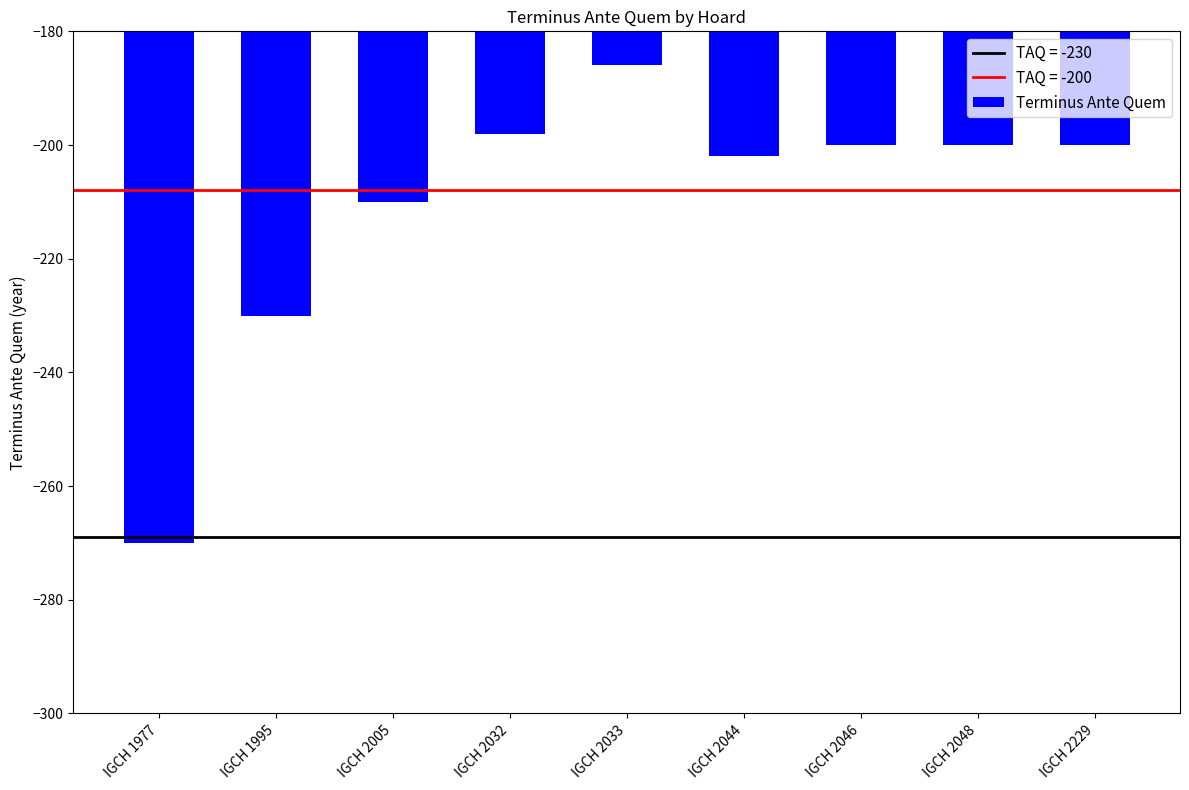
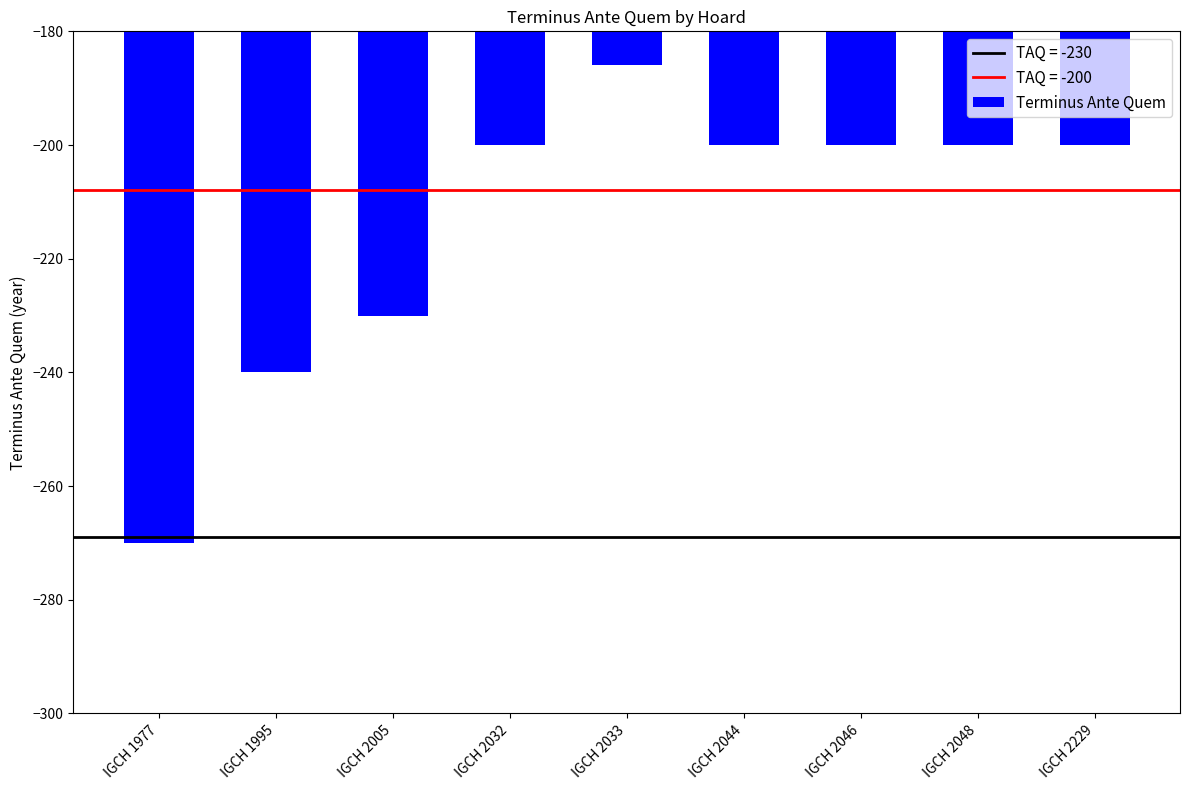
  {
    "IGCH 1977": -270,
-   "IGCH 1995": -230,
-   "IGCH 2005": -210,
-   "IGCH 2032": -198,
+   "IGCH 1995": -240,
+   "IGCH 2005": -230,
+   "IGCH 2032": -200,
    "IGCH 2033": -186,
-   "IGCH 2044": -202,
+   "IGCH 2044": -200,
    "IGCH 2046": -200,
    "IGCH 2048": -200,
    "IGCH 2229": -200
  }
